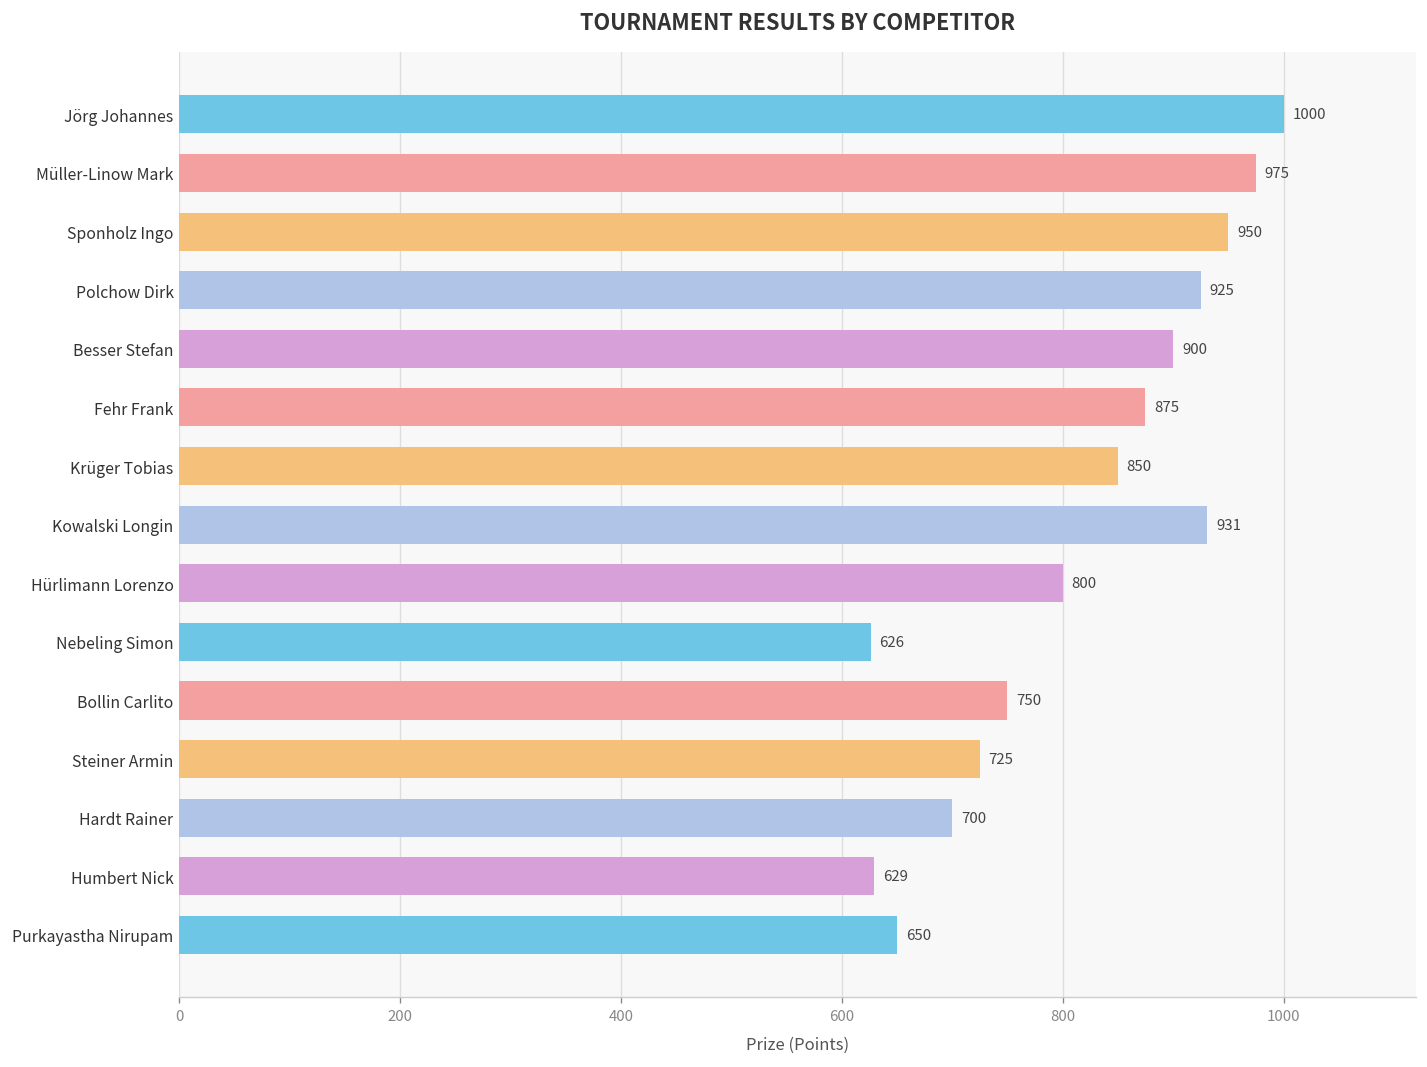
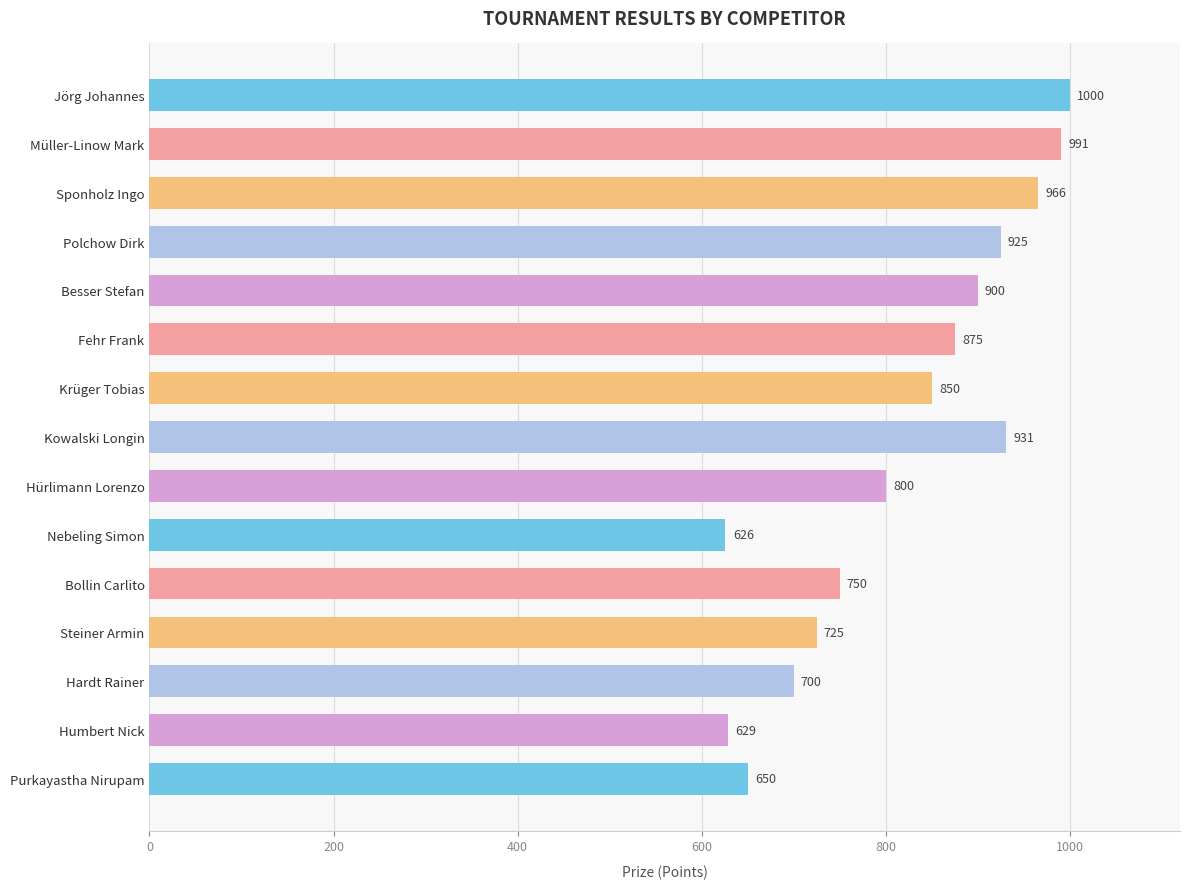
  {
    "Jörg Johannes": 1000,
-   "Müller-Linow Mark": 975,
-   "Sponholz Ingo": 950,
+   "Müller-Linow Mark": 991,
+   "Sponholz Ingo": 966,
    "Polchow Dirk": 925,
    "Besser Stefan": 900,
    "Fehr Frank": 875,
    "Krüger Tobias": 850,
    "Kowalski Longin": 931,
    "Hürlimann Lorenzo": 800,
    "Nebeling Simon": 626,
    "Bollin Carlito": 750,
    "Steiner Armin": 725,
    "Hardt Rainer": 700,
    "Humbert Nick": 629,
    "Purkayastha Nirupam": 650
  }
